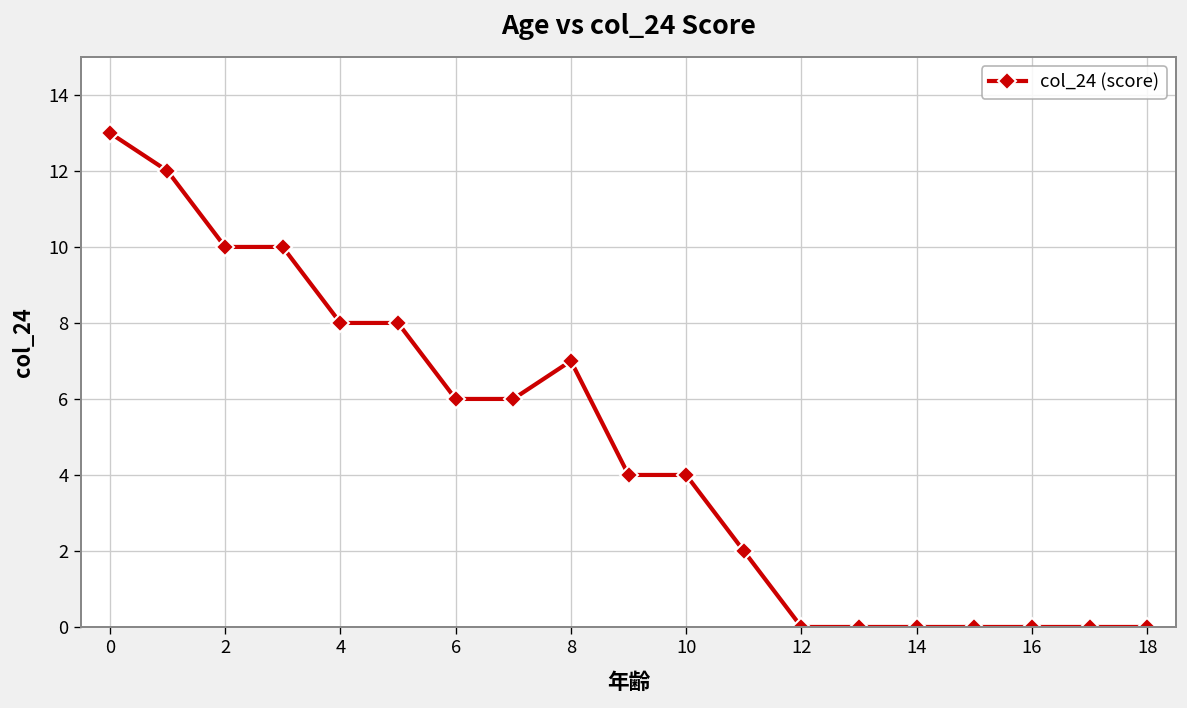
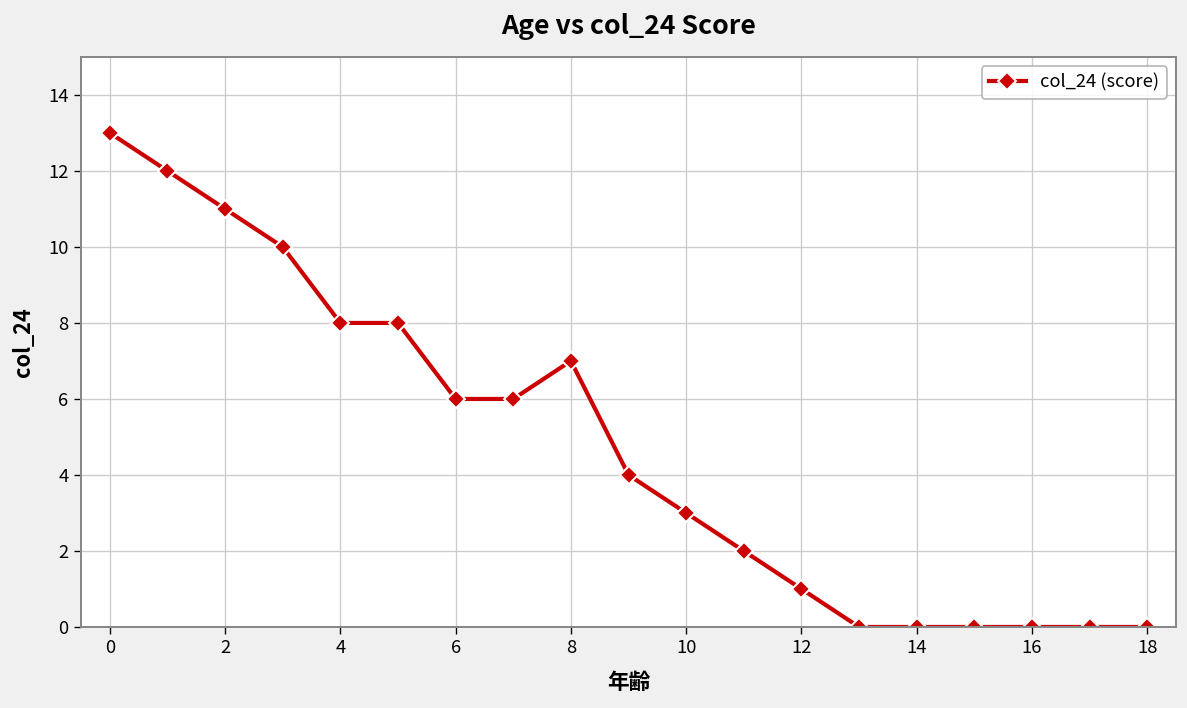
  {
    "0": 13,
-   "2": 10,
+   "2": 11,
    "4": 8,
    "6": 6,
    "8": 7,
-   "10": 4,
-   "12": 0,
+   "10": 3,
+   "12": 1,
    "14": 0,
    "16": 0,
    "18": 0
  }
